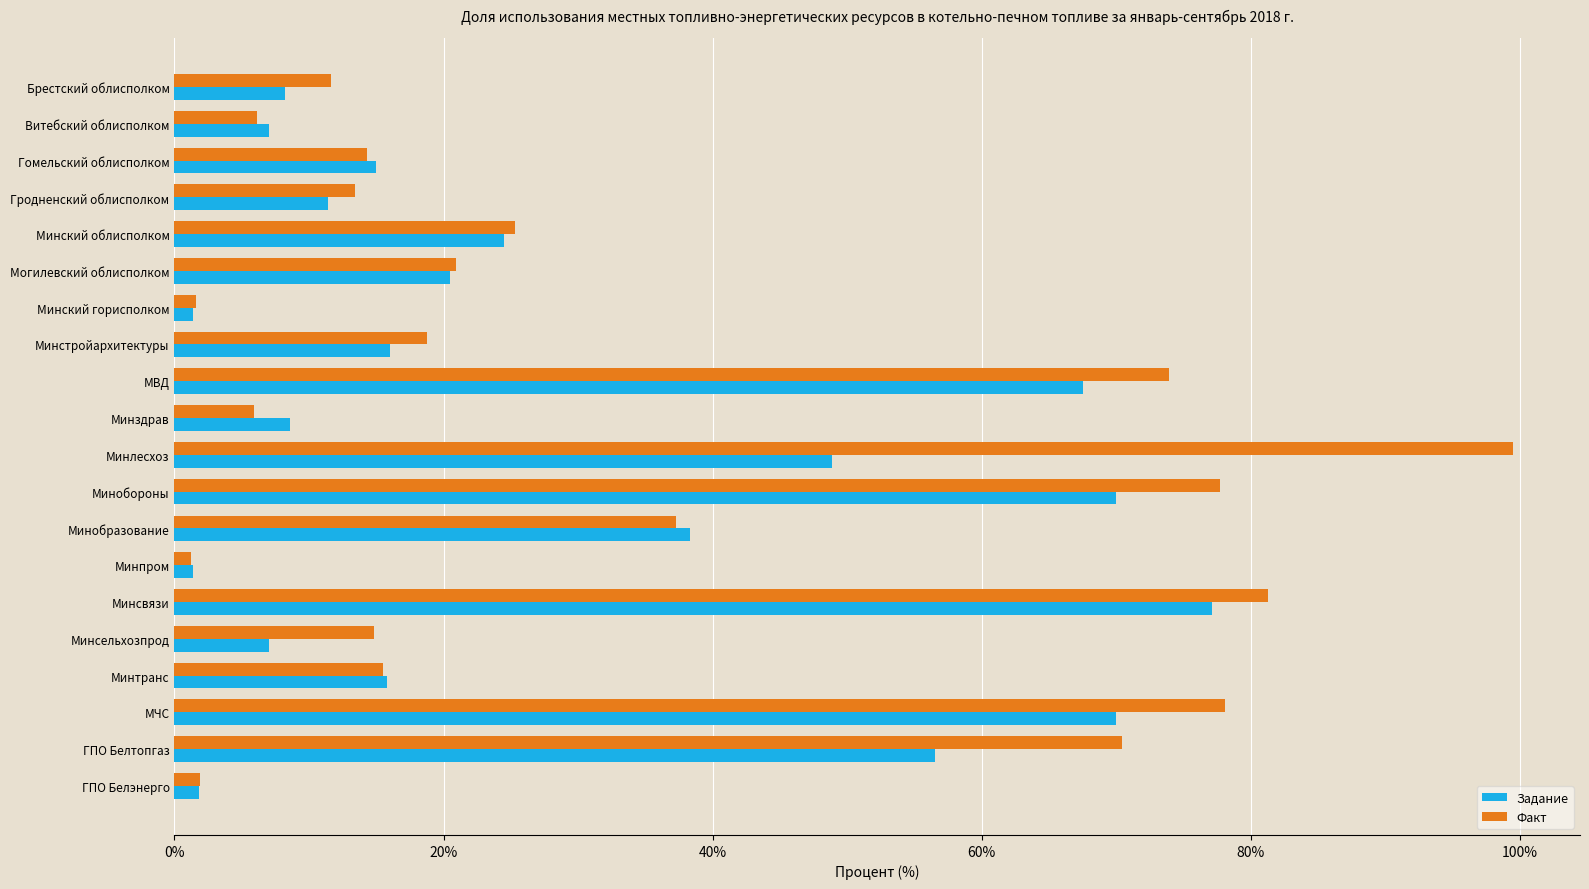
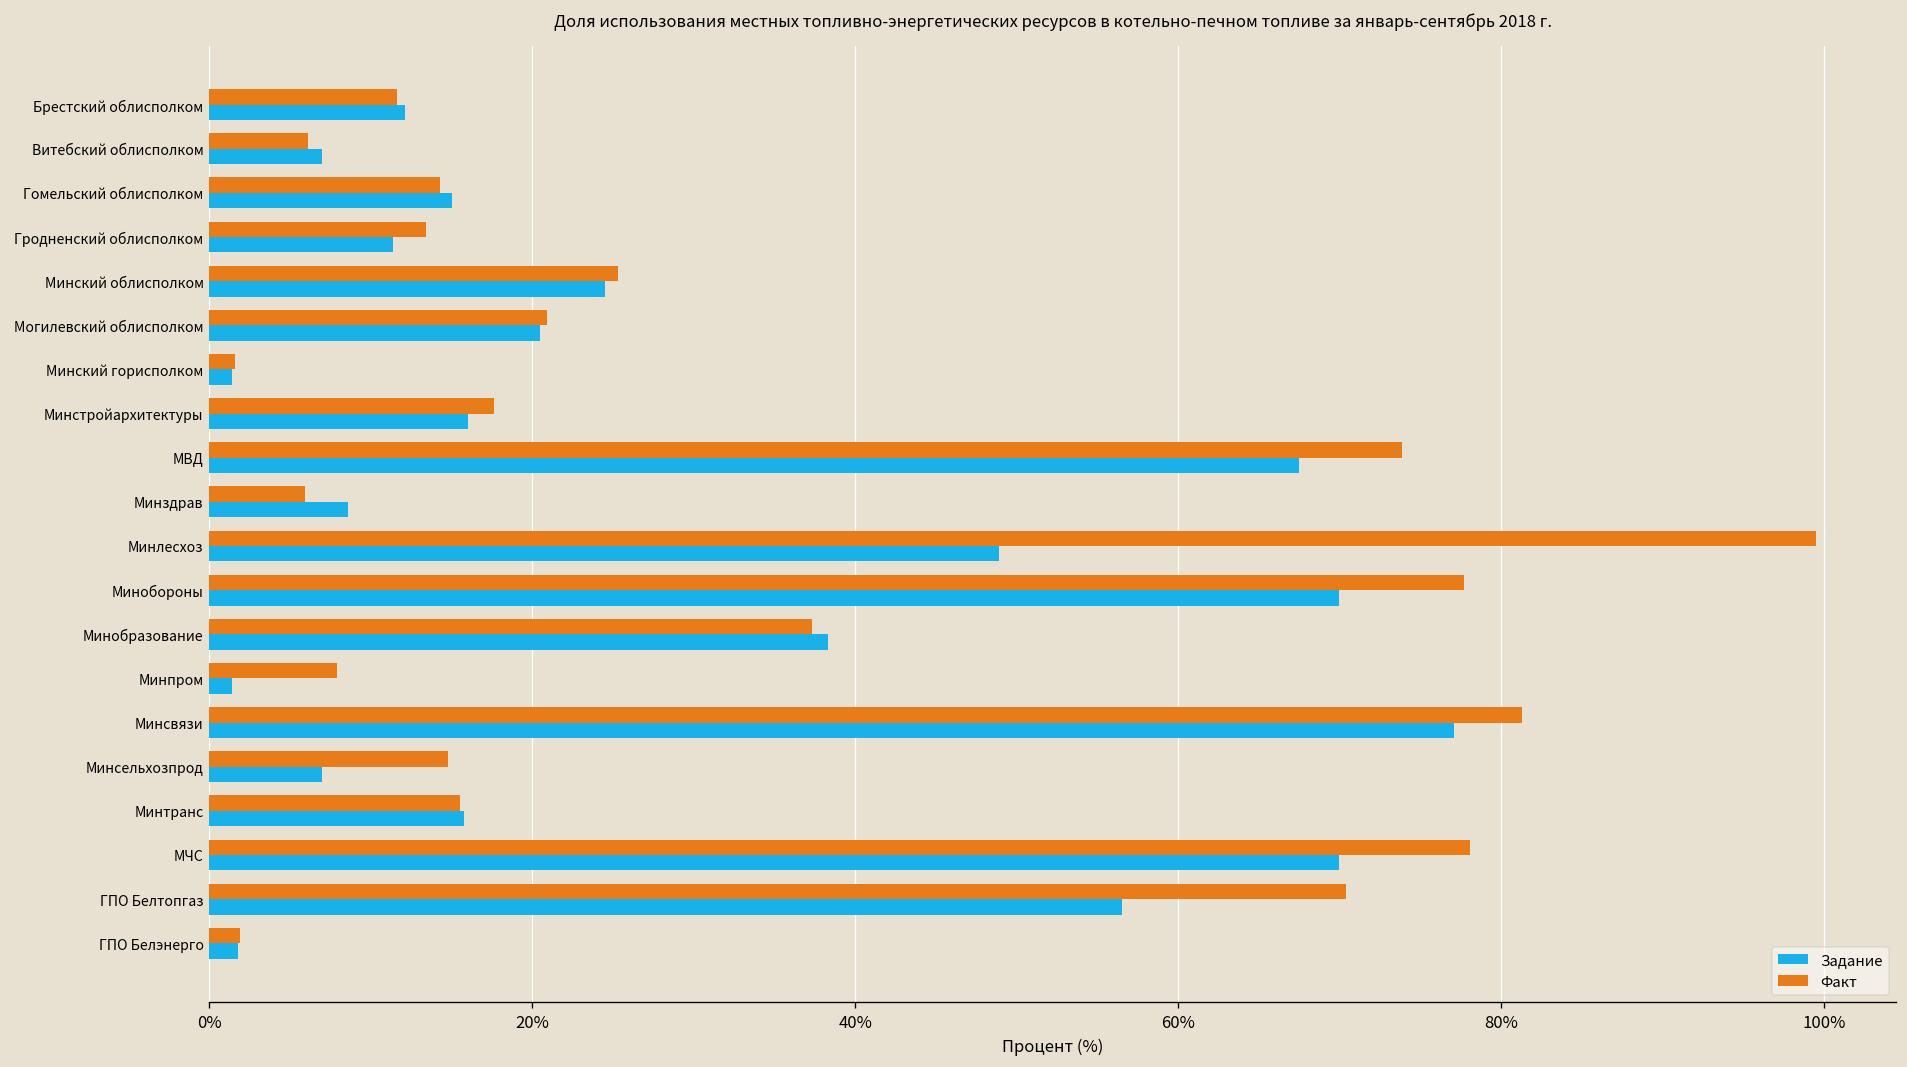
  {
    "Задание": {
-     "Брестский облисполком": "8.2%",
+     "Брестский облисполком": "12.1%",
      "Витебский облисполком": "7.0%",
      "Гомельский облисполком": "15.0%",
      "Гродненский облисполком": "11.4%",
      "Минский облисполком": "24.5%",
      "Могилевский облисполком": "20.5%",
      "Минский горисполком": "1.4%",
      "Минстройархитектуры": "16.0%",
      "МВД": "67.5%",
      "Минздрав": "8.6%",
      "Минлесхоз": "48.9%",
      "Минобороны": "70.0%",
      "Минобразование": "38.3%",
      "Минпром": "1.4%",
      "Минсвязи": "77.1%",
      "Минсельхозпрод": "7.0%",
      "Минтранс": "15.8%",
      "МЧС": "70.0%",
      "ГПО Белтопгаз": "56.5%",
      "ГПО Белэнерго": "1.8%"
    },
    "Факт": {
      "Брестский облисполком": "11.6%",
      "Витебский облисполком": "6.1%",
      "Гомельский облисполком": "14.3%",
      "Гродненский облисполком": "13.4%",
      "Минский облисполком": "25.3%",
      "Могилевский облисполком": "20.9%",
      "Минский горисполком": "1.6%",
-     "Минстройархитектуры": "18.8%",
+     "Минстройархитектуры": "17.6%",
      "МВД": "73.9%",
      "Минздрав": "5.9%",
      "Минлесхоз": "99.5%",
      "Минобороны": "77.7%",
      "Минобразование": "37.3%",
-     "Минпром": "1.2%",
+     "Минпром": "7.9%",
      "Минсвязи": "81.3%",
      "Минсельхозпрод": "14.8%",
      "Минтранс": "15.5%",
      "МЧС": "78.1%",
      "ГПО Белтопгаз": "70.4%",
      "ГПО Белэнерго": "1.9%"
    }
  }
